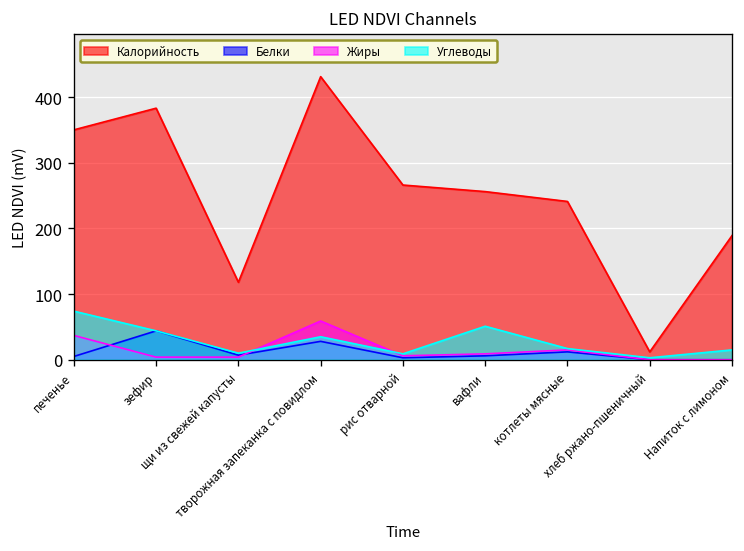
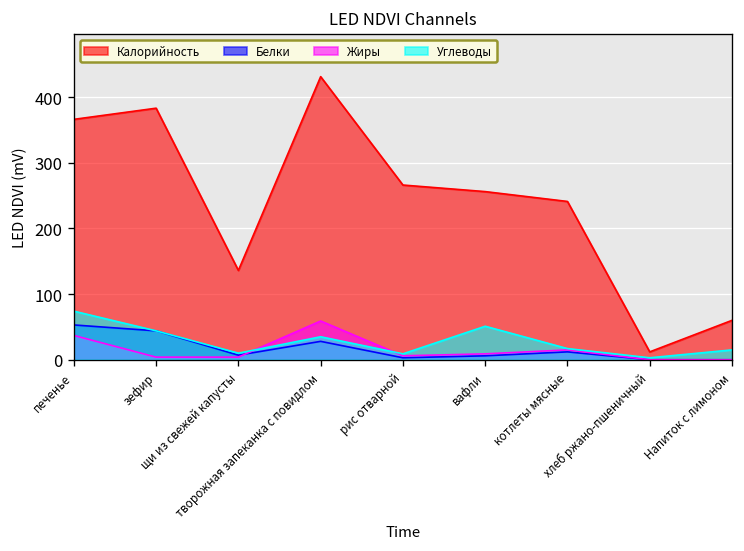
  {
    "Калорийность": {
-     "печенье": 350,
+     "печенье": 370,
      "зефир": 380,
-     "щи из свежей капусты": 120,
+     "щи из свежей капусты": 140,
      "творожная запеканка с повидлом": 430,
      "рис отварной": 270,
      "вафли": 260,
      "котлеты мясные": 240,
      "хлеб ржано-пшеничный": 10,
-     "Напиток с лимоном": 190
+     "Напиток с лимоном": 60
    },
    "Белки": {
-     "печенье": 10,
+     "печенье": 50,
      "творожная запеканка с повидлом": 30
    },
    "Жиры": {
      "печенье": 40,
      "зефир": 0,
      "творожная запеканка с повидлом": 60
    },
    "Углеводы": {
      "печенье": 70,
      "творожная запеканка с повидлом": 40,
      "вафли": 50,
      "Напиток с лимоном": 20
    }
  }
